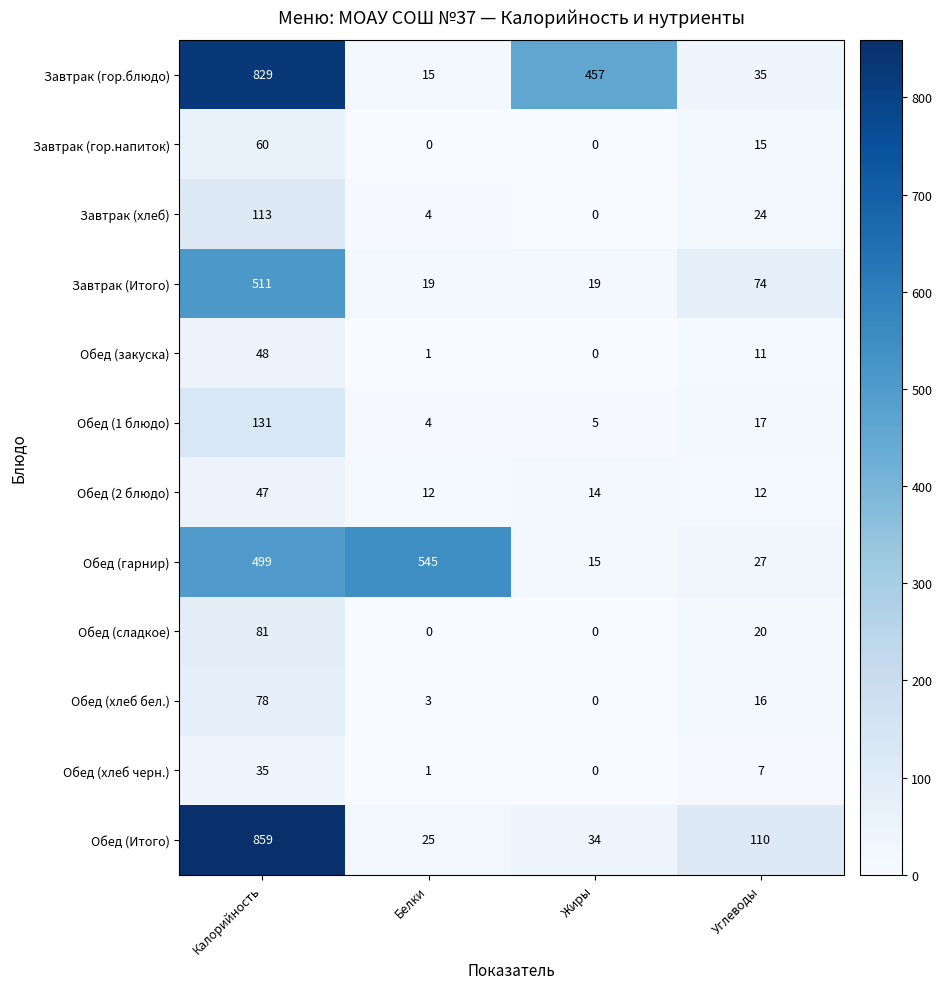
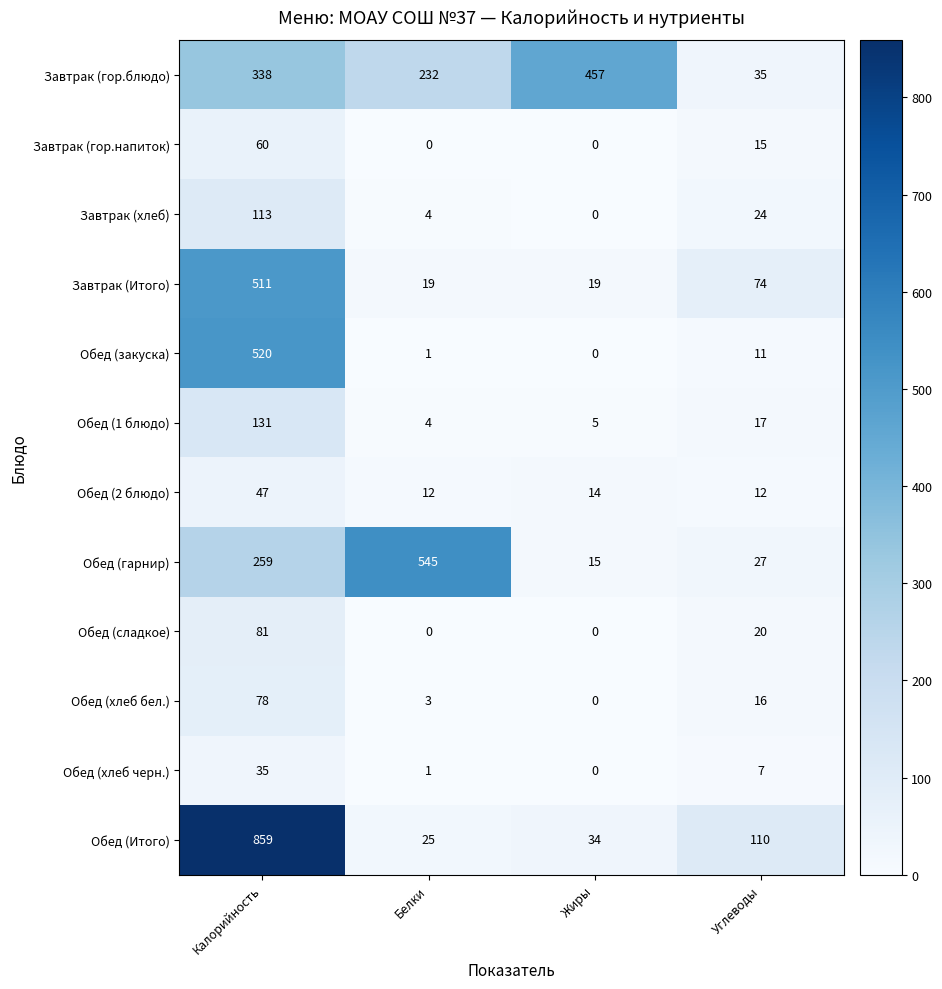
  {
    "Завтрак (гор.блюдо)": {
-     "Калорийность": 829,
-     "Белки": 15,
+     "Калорийность": 338,
+     "Белки": 232,
      "Жиры": 457,
      "Углеводы": 35
    },
    "Завтрак (гор.напиток)": {
      "Калорийность": 60,
      "Белки": 0,
      "Жиры": 0,
      "Углеводы": 15
    },
    "Завтрак (хлеб)": {
      "Калорийность": 113,
      "Белки": 4,
      "Жиры": 0,
      "Углеводы": 24
    },
    "Завтрак (Итого)": {
      "Калорийность": 511,
      "Белки": 19,
      "Жиры": 19,
      "Углеводы": 74
    },
    "Обед (закуска)": {
-     "Калорийность": 48,
+     "Калорийность": 520,
      "Белки": 1,
      "Жиры": 0,
      "Углеводы": 11
    },
    "Обед (1 блюдо)": {
      "Калорийность": 131,
      "Белки": 4,
      "Жиры": 5,
      "Углеводы": 17
    },
    "Обед (2 блюдо)": {
      "Калорийность": 47,
      "Белки": 12,
      "Жиры": 14,
      "Углеводы": 12
    },
    "Обед (гарнир)": {
-     "Калорийность": 499,
+     "Калорийность": 259,
      "Белки": 545,
      "Жиры": 15,
      "Углеводы": 27
    },
    "Обед (сладкое)": {
      "Калорийность": 81,
      "Белки": 0,
      "Жиры": 0,
      "Углеводы": 20
    },
    "Обед (хлеб бел.)": {
      "Калорийность": 78,
      "Белки": 3,
      "Жиры": 0,
      "Углеводы": 16
    },
    "Обед (хлеб черн.)": {
      "Калорийность": 35,
      "Белки": 1,
      "Жиры": 0,
      "Углеводы": 7
    },
    "Обед (Итого)": {
      "Калорийность": 859,
      "Белки": 25,
      "Жиры": 34,
      "Углеводы": 110
    }
  }
